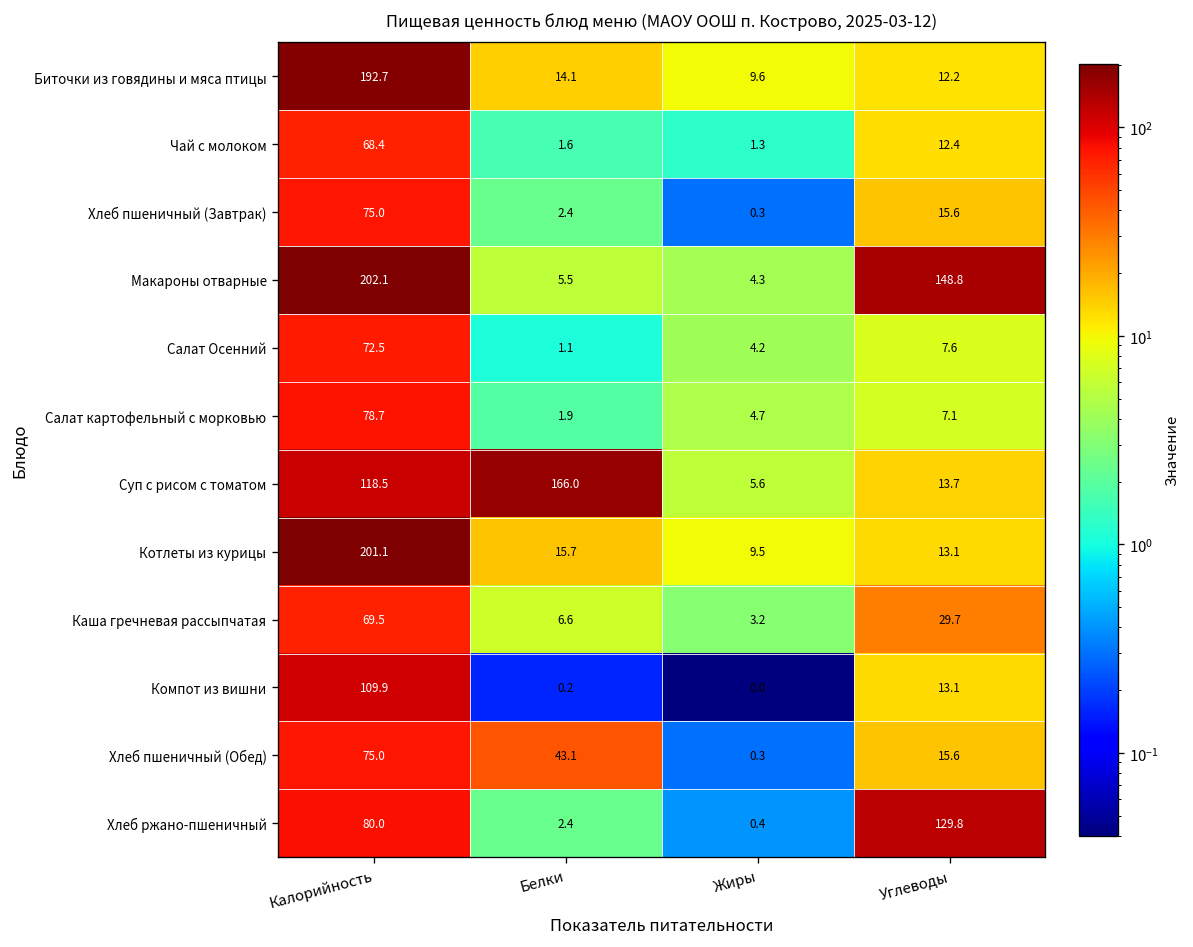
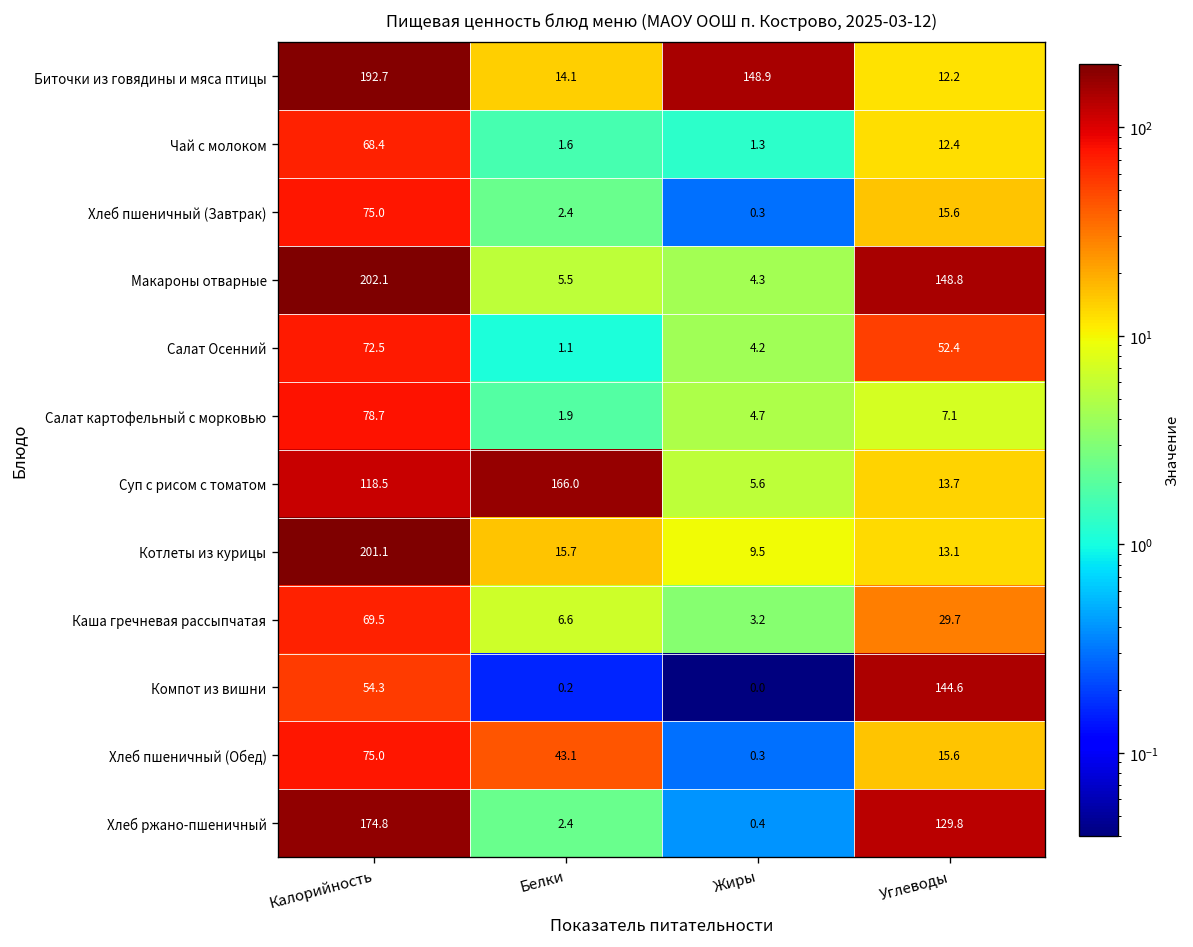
  {
    "Биточки из говядины и мяса птицы": {
      "Калорийность": 192.7,
      "Белки": 14.1,
-     "Жиры": 9.6,
+     "Жиры": 148.9,
      "Углеводы": 12.2
    },
    "Чай с молоком": {
      "Калорийность": 68.4,
      "Белки": 1.6,
      "Жиры": 1.3,
      "Углеводы": 12.4
    },
    "Хлеб пшеничный (Завтрак)": {
      "Калорийность": 75.0,
      "Белки": 2.4,
      "Жиры": 0.3,
      "Углеводы": 15.6
    },
    "Макароны отварные": {
      "Калорийность": 202.1,
      "Белки": 5.5,
      "Жиры": 4.3,
      "Углеводы": 148.8
    },
    "Салат Осенний": {
      "Калорийность": 72.5,
      "Белки": 1.1,
      "Жиры": 4.2,
-     "Углеводы": 7.6
+     "Углеводы": 52.4
    },
    "Салат картофельный с морковью": {
      "Калорийность": 78.7,
      "Белки": 1.9,
      "Жиры": 4.7,
      "Углеводы": 7.1
    },
    "Суп с рисом с томатом": {
      "Калорийность": 118.5,
      "Белки": 166.0,
      "Жиры": 5.6,
      "Углеводы": 13.7
    },
    "Котлеты из курицы": {
      "Калорийность": 201.1,
      "Белки": 15.7,
      "Жиры": 9.5,
      "Углеводы": 13.1
    },
    "Каша гречневая рассыпчатая": {
      "Калорийность": 69.5,
      "Белки": 6.6,
      "Жиры": 3.2,
      "Углеводы": 29.7
    },
    "Компот из вишни": {
-     "Калорийность": 109.9,
+     "Калорийность": 54.3,
      "Белки": 0.2,
      "Жиры": 0.0,
-     "Углеводы": 13.1
+     "Углеводы": 144.6
    },
    "Хлеб пшеничный (Обед)": {
      "Калорийность": 75.0,
      "Белки": 43.1,
      "Жиры": 0.3,
      "Углеводы": 15.6
    },
    "Хлеб ржано-пшеничный": {
-     "Калорийность": 80.0,
+     "Калорийность": 174.8,
      "Белки": 2.4,
      "Жиры": 0.4,
      "Углеводы": 129.8
    }
  }
